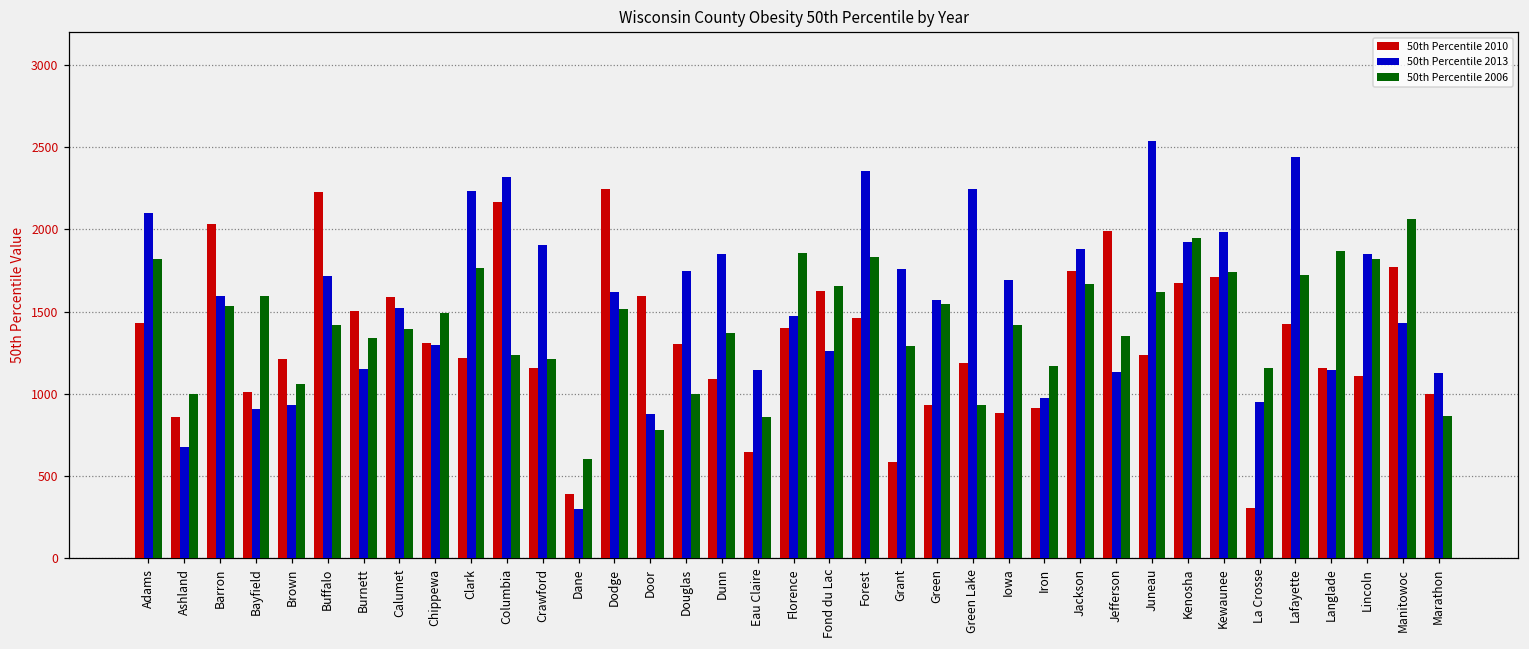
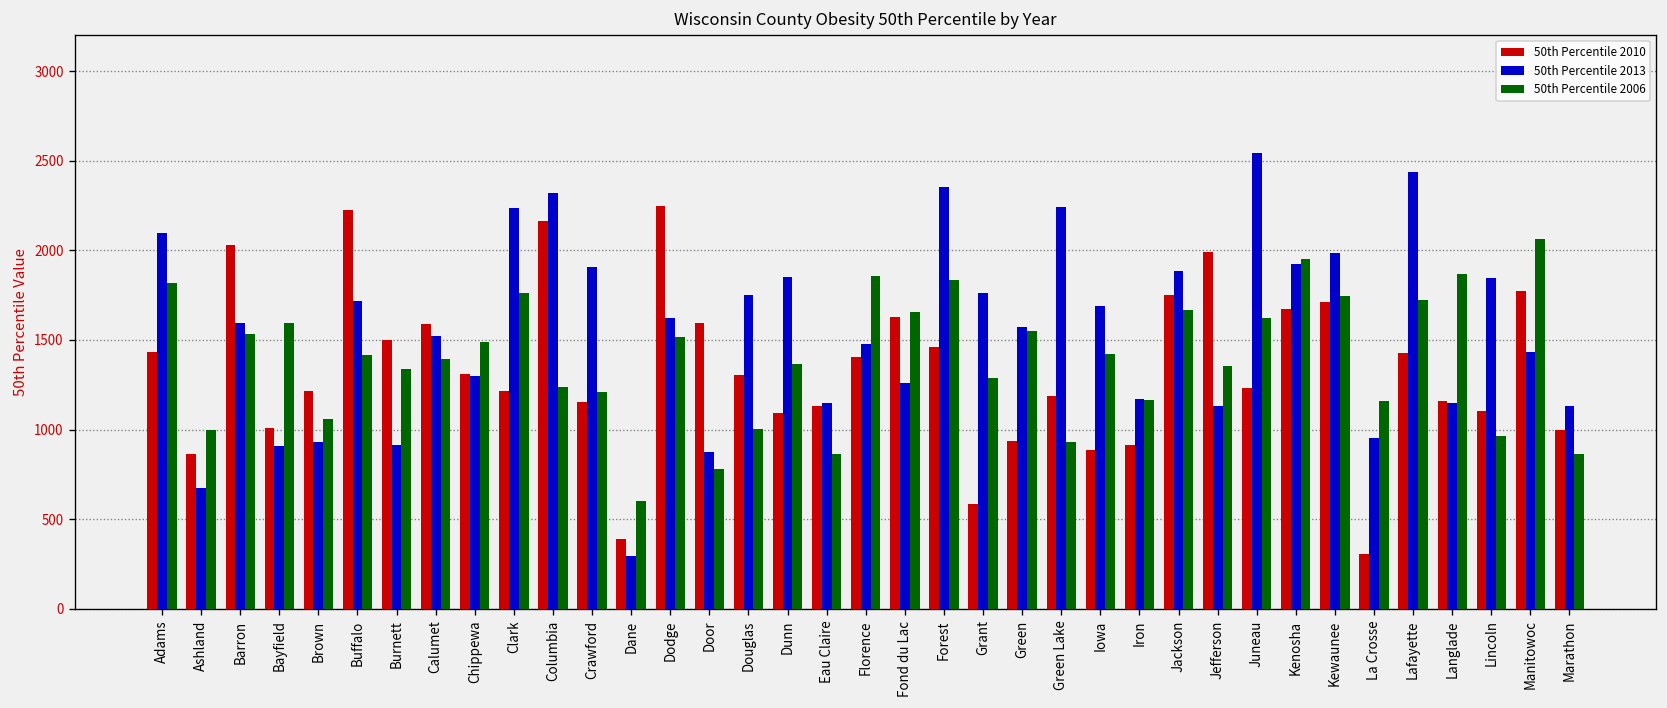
  {
    "50th Percentile 2010": {
      "Adams": 1430,
      "Ashland": 860,
      "Barron": 2030,
      "Bayfield": 1010,
      "Brown": 1210,
      "Buffalo": 2230,
      "Burnett": 1500,
      "Calumet": 1590,
      "Chippewa": 1310,
      "Clark": 1220,
      "Columbia": 2160,
      "Crawford": 1150,
      "Dane": 390,
      "Dodge": 2250,
      "Door": 1590,
      "Douglas": 1310,
      "Dunn": 1090,
-     "Eau Claire": 640,
+     "Eau Claire": 1130,
      "Florence": 1400,
      "Fond du Lac": 1630,
      "Forest": 1460,
      "Grant": 590,
      "Green": 930,
      "Green Lake": 1190,
      "Iowa": 880,
      "Iron": 920,
      "Jackson": 1750,
      "Jefferson": 1990,
      "Juneau": 1230,
      "Kenosha": 1670,
      "Kewaunee": 1710,
      "La Crosse": 310,
      "Lafayette": 1430,
      "Langlade": 1160,
      "Lincoln": 1110,
      "Manitowoc": 1770,
      "Marathon": 1000
    },
    "50th Percentile 2013": {
      "Adams": 2100,
      "Ashland": 680,
      "Barron": 1600,
      "Bayfield": 910,
      "Brown": 930,
      "Buffalo": 1720,
-     "Burnett": 1150,
+     "Burnett": 910,
      "Calumet": 1520,
      "Chippewa": 1300,
      "Clark": 2240,
      "Columbia": 2320,
      "Crawford": 1910,
      "Dane": 300,
      "Dodge": 1620,
      "Door": 880,
      "Douglas": 1750,
      "Dunn": 1850,
      "Eau Claire": 1150,
      "Florence": 1480,
      "Fond du Lac": 1260,
      "Forest": 2350,
      "Grant": 1760,
      "Green": 1570,
      "Green Lake": 2240,
      "Iowa": 1690,
-     "Iron": 970,
+     "Iron": 1170,
      "Jackson": 1880,
      "Jefferson": 1130,
      "Juneau": 2540,
      "Kenosha": 1920,
      "Kewaunee": 1990,
      "La Crosse": 950,
      "Lafayette": 2440,
      "Langlade": 1150,
      "Lincoln": 1850,
      "Manitowoc": 1430,
      "Marathon": 1130
    },
    "50th Percentile 2006": {
      "Adams": 1820,
      "Ashland": 1000,
      "Barron": 1540,
      "Bayfield": 1590,
      "Brown": 1060,
      "Buffalo": 1420,
      "Burnett": 1340,
      "Calumet": 1390,
      "Chippewa": 1490,
      "Clark": 1760,
      "Columbia": 1240,
      "Crawford": 1210,
      "Dane": 600,
      "Dodge": 1510,
      "Door": 780,
      "Douglas": 1000,
      "Dunn": 1370,
      "Eau Claire": 860,
      "Florence": 1860,
      "Fond du Lac": 1650,
      "Forest": 1840,
      "Grant": 1290,
      "Green": 1550,
      "Green Lake": 930,
      "Iowa": 1420,
      "Iron": 1170,
      "Jackson": 1670,
      "Jefferson": 1350,
      "Juneau": 1620,
      "Kenosha": 1950,
      "Kewaunee": 1740,
      "La Crosse": 1160,
      "Lafayette": 1720,
      "Langlade": 1870,
-     "Lincoln": 1820,
+     "Lincoln": 960,
      "Manitowoc": 2060,
      "Marathon": 870
    }
  }
